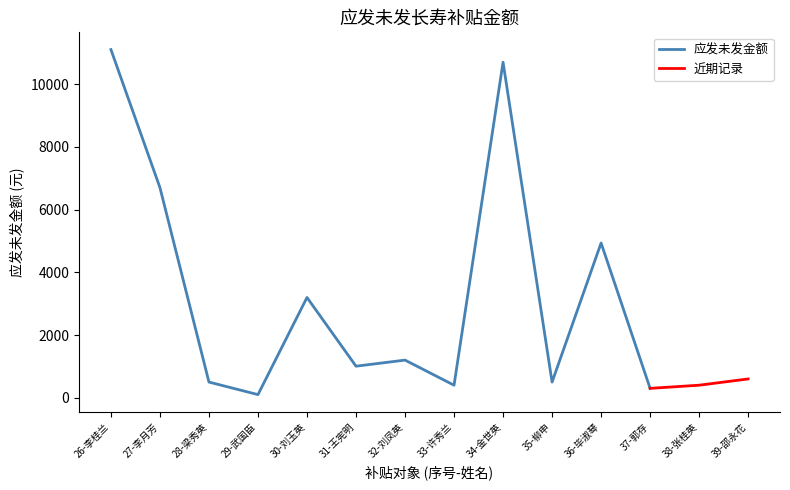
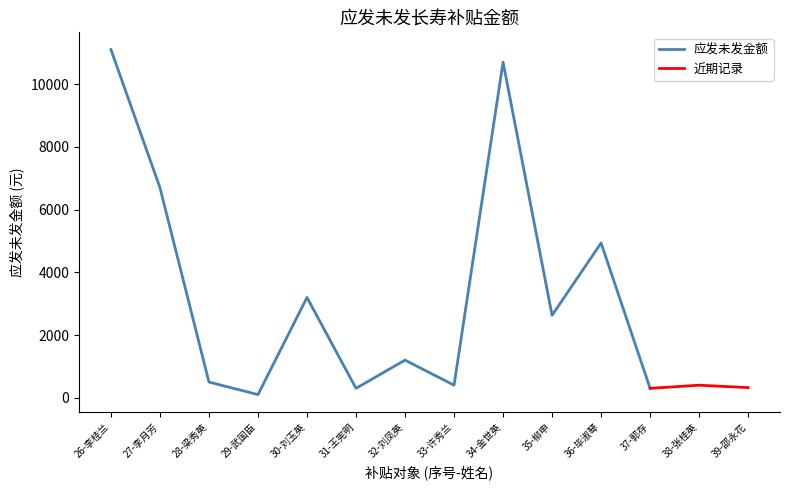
  {
    "应发未发金额": {
      "26-李桂兰": 11100,
      "27-李月芳": 6700,
      "28-梁秀英": 500,
      "29-武国臣": 100,
      "30-刘玉英": 3200,
-     "31-王宪明": 1000,
+     "31-王宪明": 300,
      "32-刘凤英": 1200,
      "33-许秀兰": 400,
      "34-金世英": 10700,
-     "35-柳申": 500,
+     "35-柳申": 2600,
      "36-毕淑琴": 4900
    },
    "近期记录": {
      "38-张桂英": 400,
-     "39-邵永花": 600
+     "39-邵永花": 300
    }
  }
